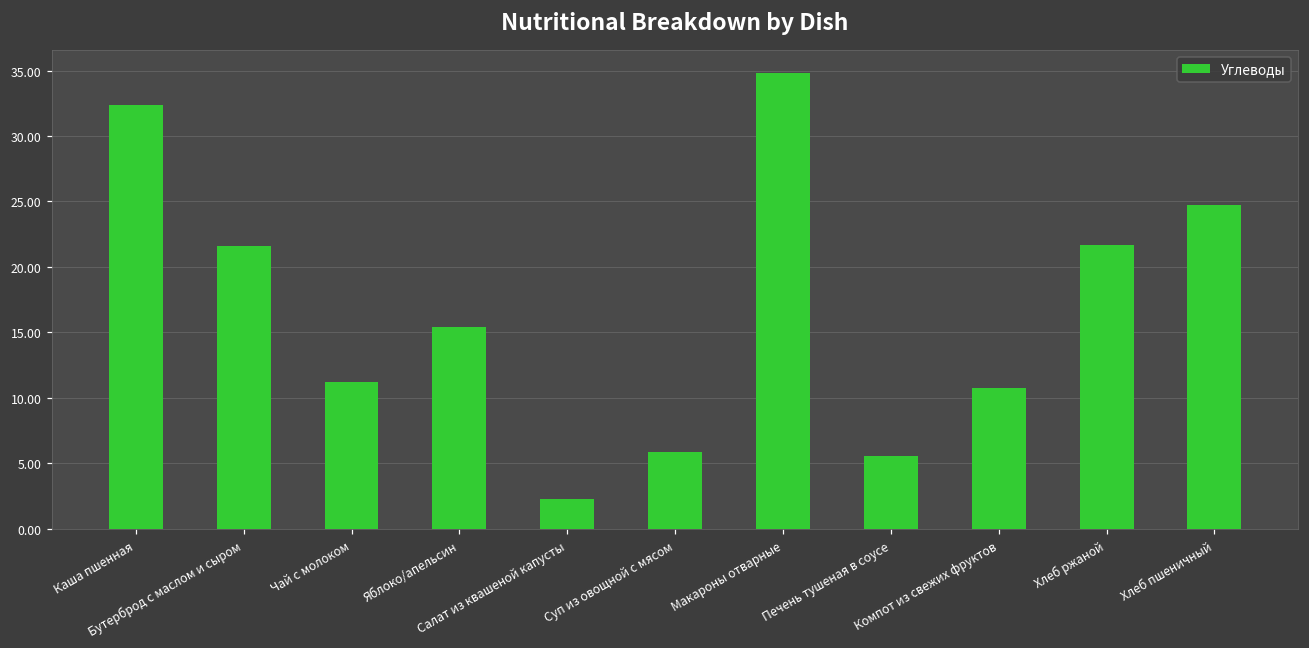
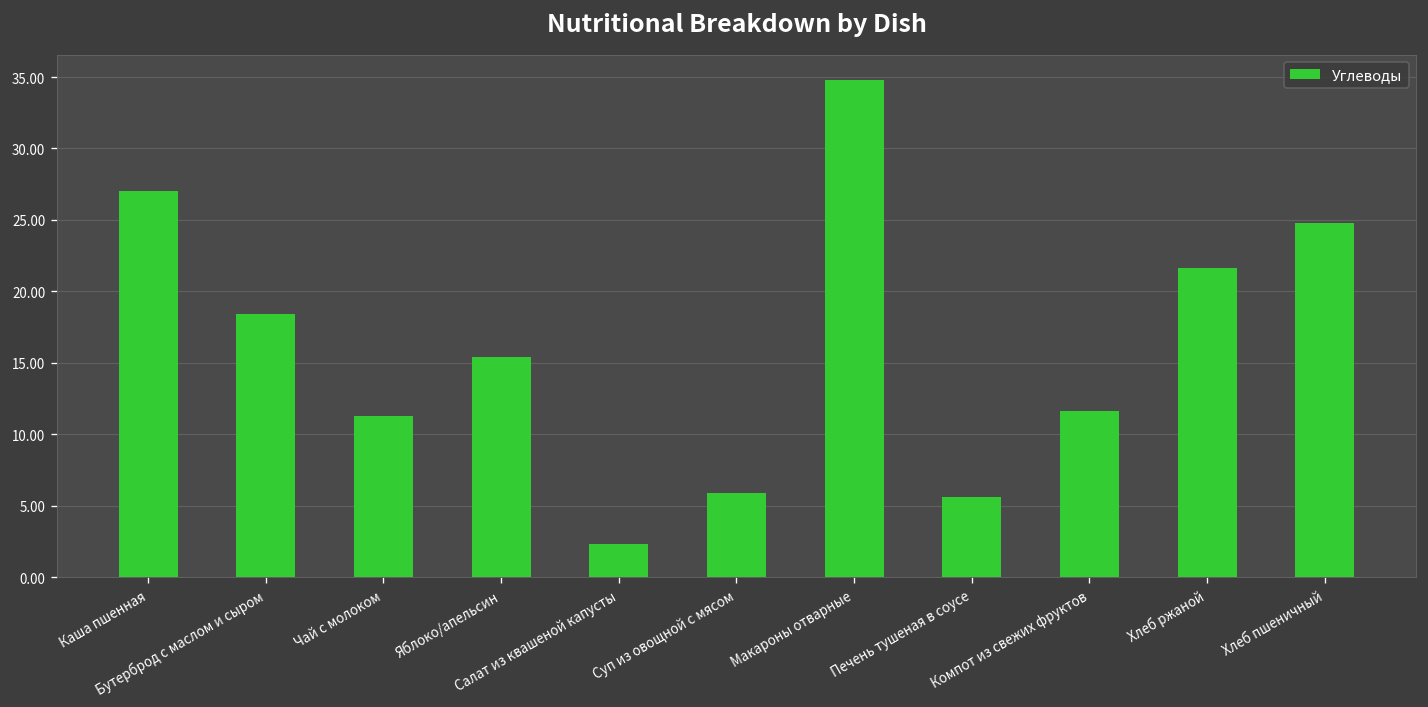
  {
-   "Каша пшенная": 32.4,
-   "Бутерброд с маслом и сыром": 21.6,
+   "Каша пшенная": 27.1,
+   "Бутерброд с маслом и сыром": 18.4,
    "Чай с молоком": 11.3,
    "Яблоко/апельсин": 15.4,
    "Салат из квашеной капусты": 2.3,
    "Суп из овощной с мясом": 5.9,
    "Макароны отварные": 34.8,
    "Печень тушеная в соусе": 5.6,
-   "Компот из свежих фруктов": 10.7,
+   "Компот из свежих фруктов": 11.6,
    "Хлеб ржаной": 21.6,
    "Хлеб пшеничный": 24.8
  }
